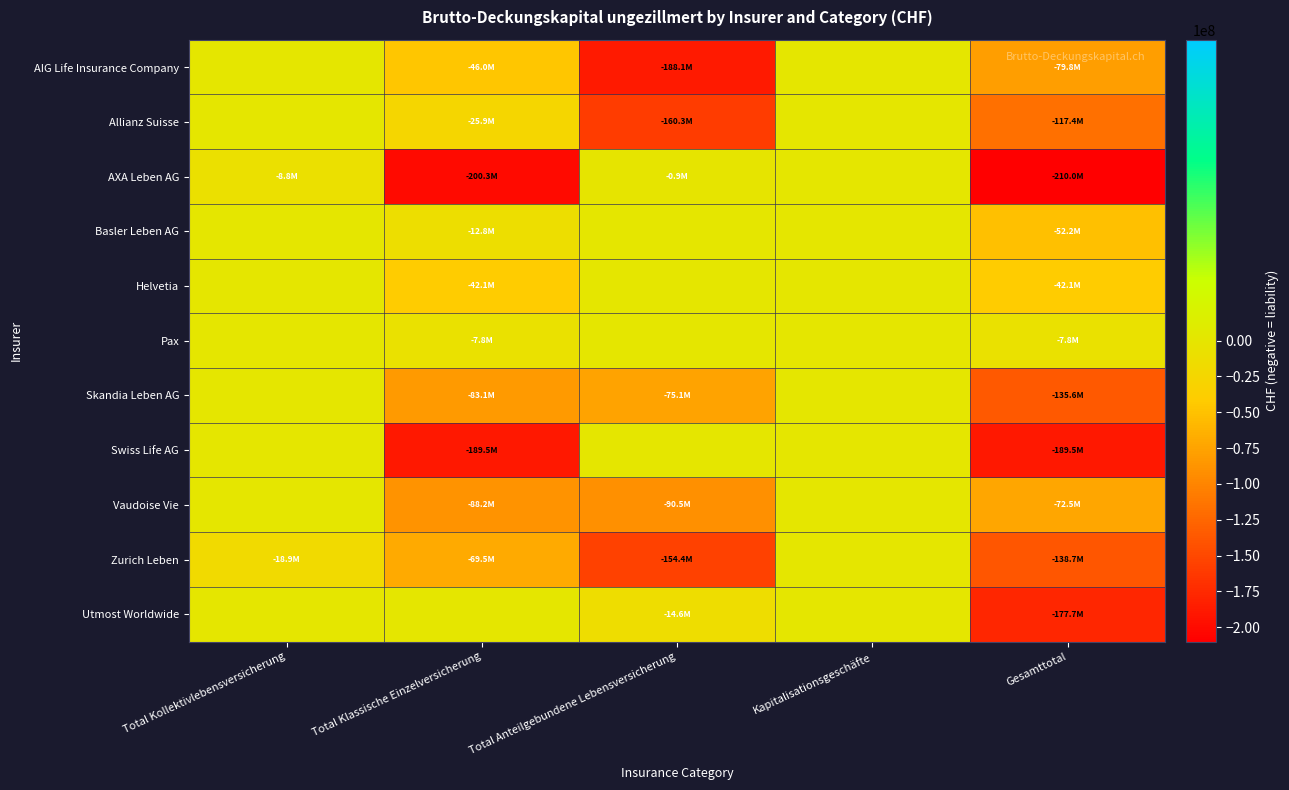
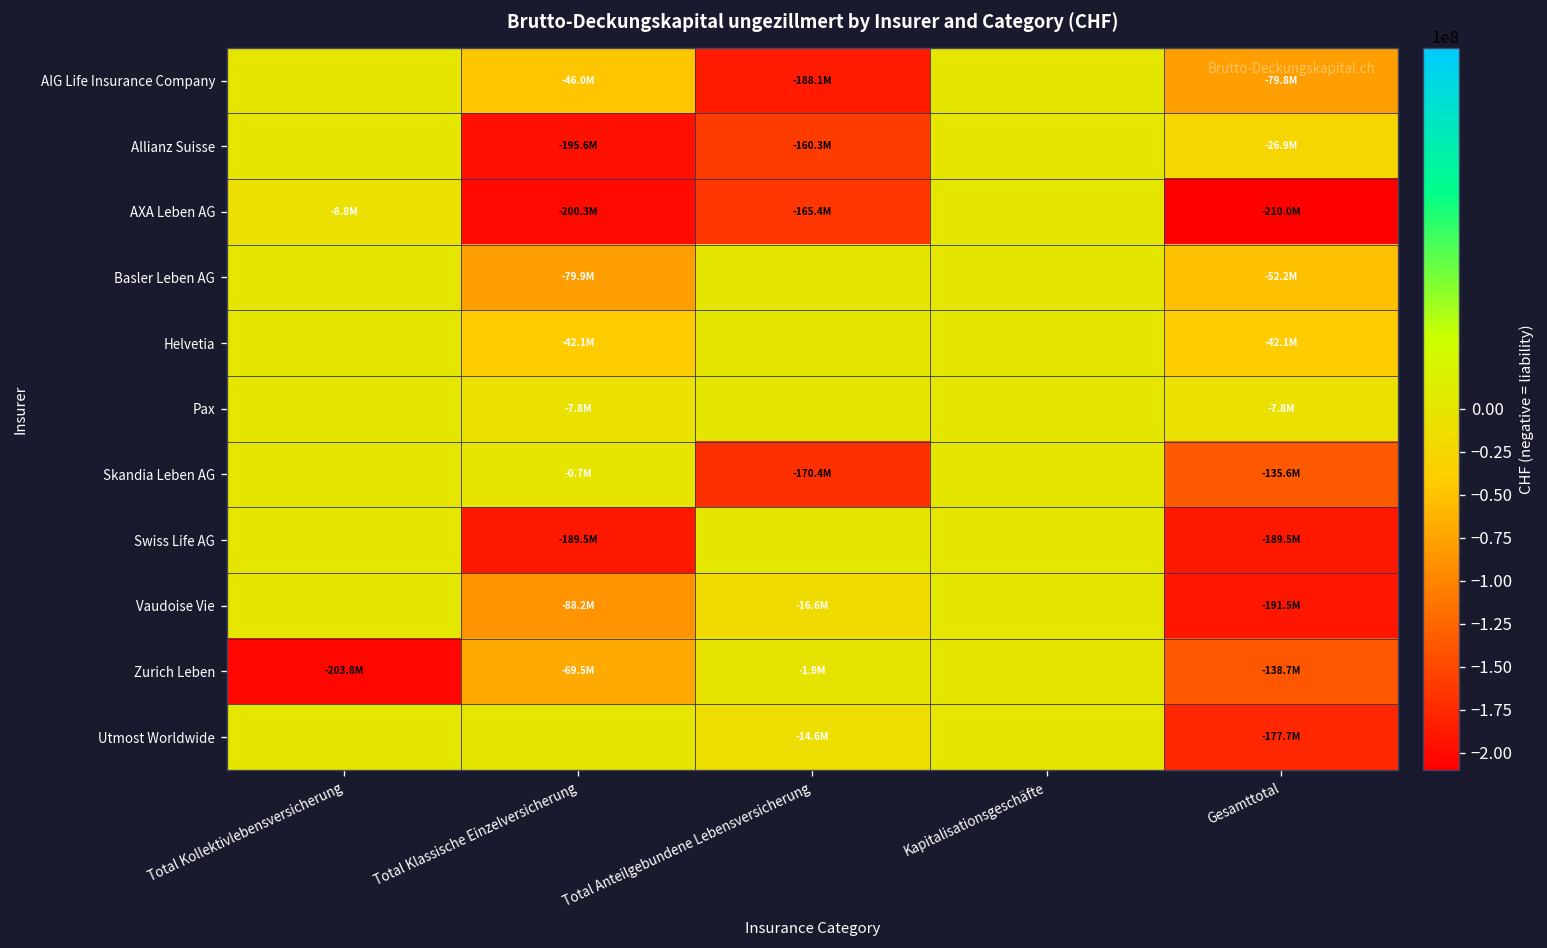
  {
    "AIG Life Insurance Company": {
      "Total Klassische Einzelversicherung": "-46.0M",
      "Total Anteilgebundene Lebensversicherung": "-188.1M"
    },
    "Allianz Suisse": {
-     "Total Klassische Einzelversicherung": "-25.9M",
+     "Total Klassische Einzelversicherung": "-195.6M",
      "Total Anteilgebundene Lebensversicherung": "-160.3M",
-     "Gesamttotal": "-117.4M"
+     "Gesamttotal": "-26.9M"
    },
    "AXA Leben AG": {
      "Total Kollektivlebensversicherung": "-8.8M",
      "Total Klassische Einzelversicherung": "-200.3M",
-     "Total Anteilgebundene Lebensversicherung": "-0.9M",
+     "Total Anteilgebundene Lebensversicherung": "-165.4M",
      "Gesamttotal": "-210.0M"
    },
    "Basler Leben AG": {
-     "Total Klassische Einzelversicherung": "-12.8M",
+     "Total Klassische Einzelversicherung": "-79.9M",
      "Gesamttotal": "-52.2M"
    },
    "Helvetia": {
      "Total Klassische Einzelversicherung": "-42.1M",
      "Gesamttotal": "-42.1M"
    },
    "Pax": {
      "Total Klassische Einzelversicherung": "-7.8M",
      "Gesamttotal": "-7.8M"
    },
    "Skandia Leben AG": {
-     "Total Klassische Einzelversicherung": "-83.1M",
-     "Total Anteilgebundene Lebensversicherung": "-75.1M",
+     "Total Klassische Einzelversicherung": "-0.7M",
+     "Total Anteilgebundene Lebensversicherung": "-170.4M",
      "Gesamttotal": "-135.6M"
    },
    "Swiss Life AG": {
      "Total Klassische Einzelversicherung": "-189.5M",
      "Gesamttotal": "-189.5M"
    },
    "Vaudoise Vie": {
      "Total Klassische Einzelversicherung": "-88.2M",
-     "Total Anteilgebundene Lebensversicherung": "-90.5M",
-     "Gesamttotal": "-72.5M"
+     "Total Anteilgebundene Lebensversicherung": "-16.6M",
+     "Gesamttotal": "-191.5M"
    },
    "Zurich Leben": {
-     "Total Kollektivlebensversicherung": "-18.9M",
+     "Total Kollektivlebensversicherung": "-203.8M",
      "Total Klassische Einzelversicherung": "-69.5M",
-     "Total Anteilgebundene Lebensversicherung": "-154.4M",
+     "Total Anteilgebundene Lebensversicherung": "-1.9M",
      "Gesamttotal": "-138.7M"
    },
    "Utmost Worldwide": {
      "Total Anteilgebundene Lebensversicherung": "-14.6M",
      "Gesamttotal": "-177.7M"
    }
  }
